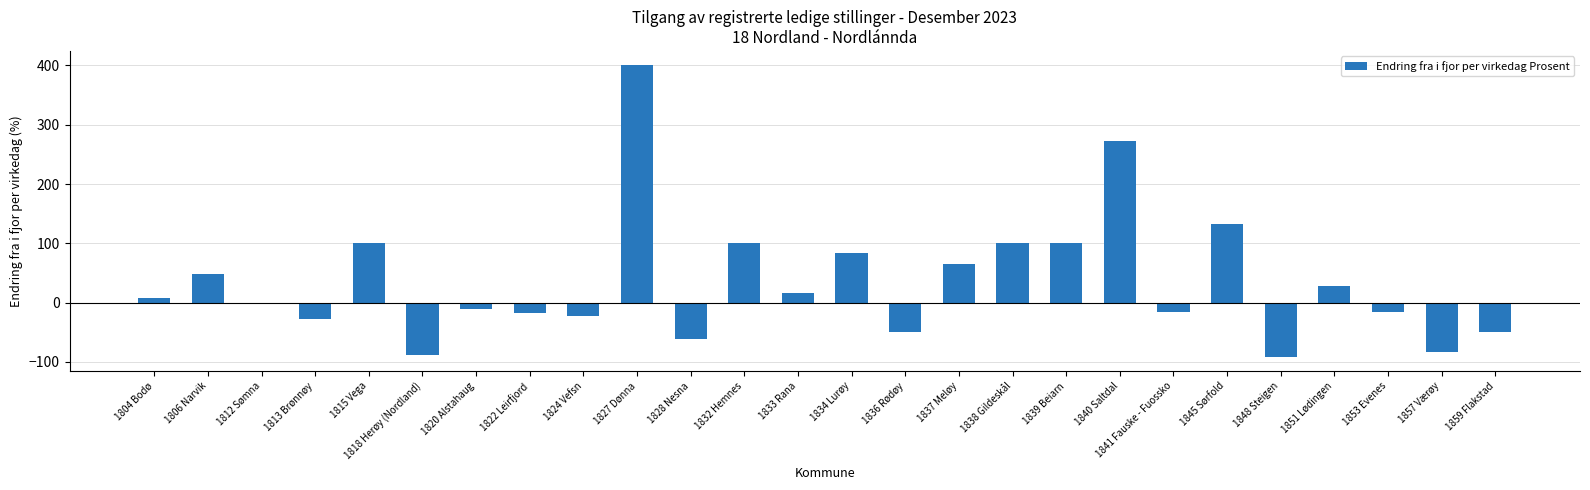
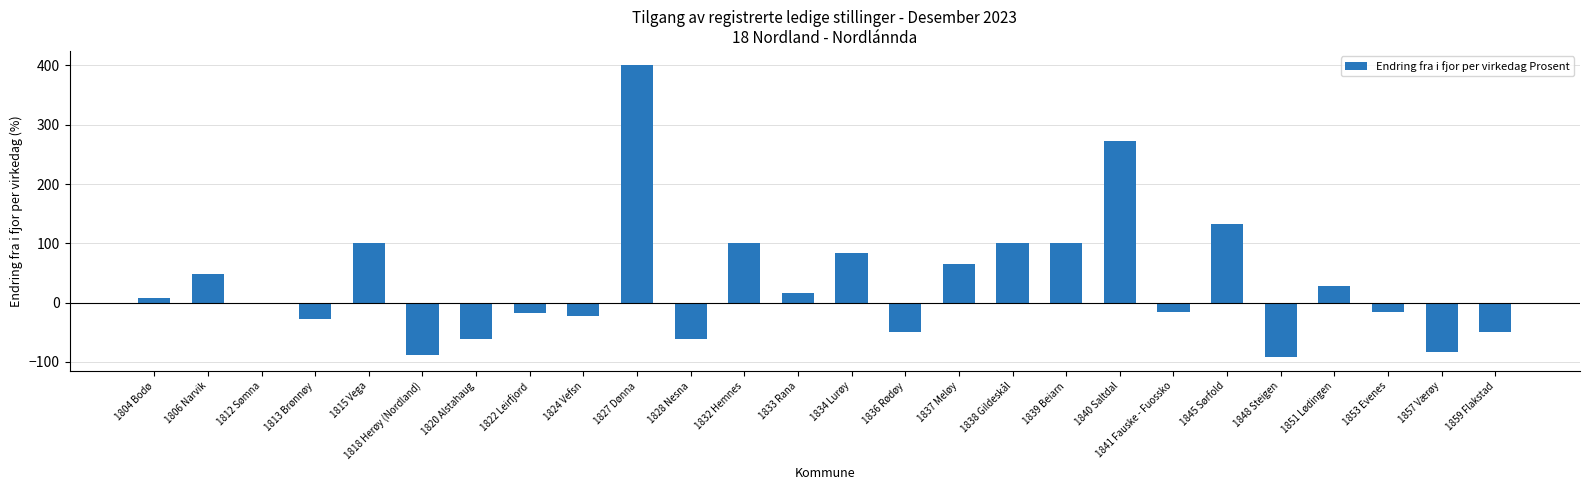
  {
    "1804 Bodø": 10,
    "1806 Narvik": 50,
    "1812 Sømna": 0,
    "1813 Brønnøy": -30,
    "1815 Vega": 100,
    "1818 Herøy (Nordland)": -90,
-   "1820 Alstahaug": -10,
+   "1820 Alstahaug": -60,
    "1822 Leirfjord": -20,
    "1824 Vefsn": -20,
    "1827 Dønna": 400,
    "1828 Nesna": -60,
    "1832 Hemnes": 100,
    "1833 Rana": 20,
    "1834 Lurøy": 80,
    "1836 Rødøy": -50,
    "1837 Meløy": 70,
    "1838 Gildeskål": 100,
    "1839 Beiarn": 100,
    "1840 Saltdal": 270,
    "1841 Fauske - Fuossko": -20,
    "1845 Sørfold": 130,
    "1848 Steigen": -90,
    "1851 Lødingen": 30,
    "1853 Evenes": -20,
    "1857 Værøy": -80,
    "1859 Flakstad": -50
  }
